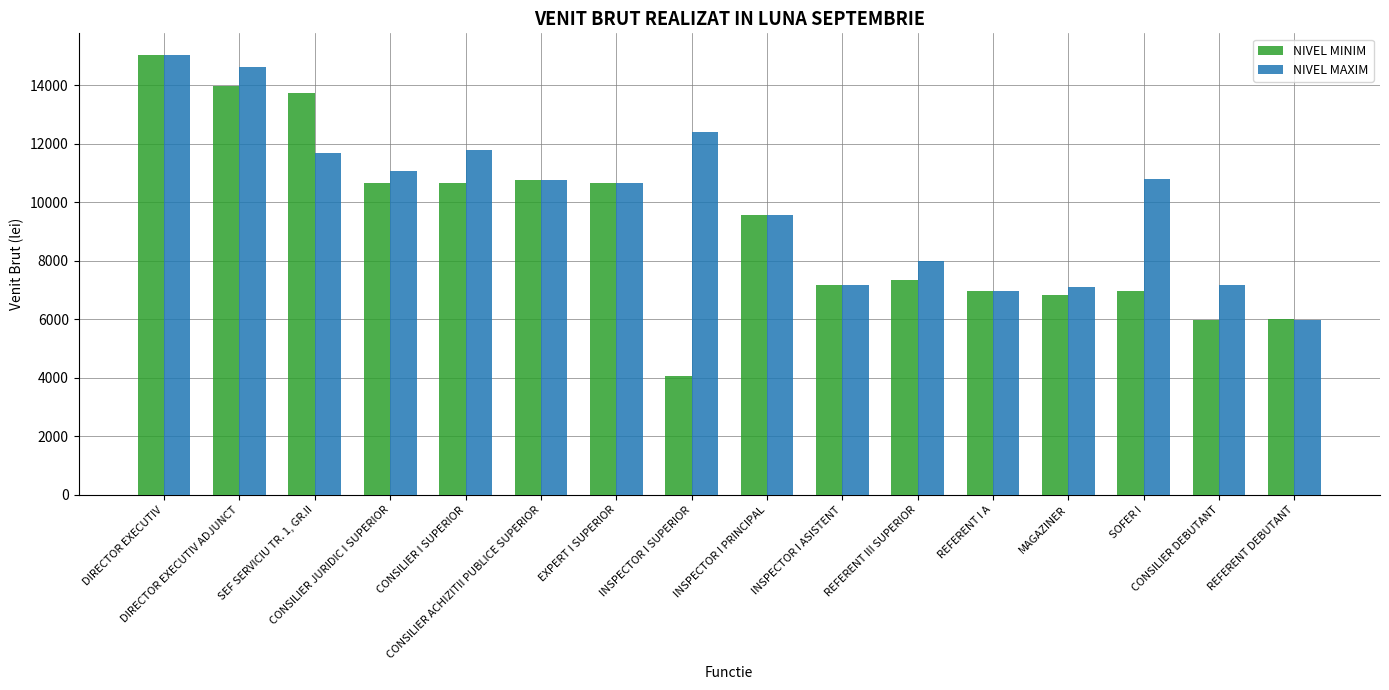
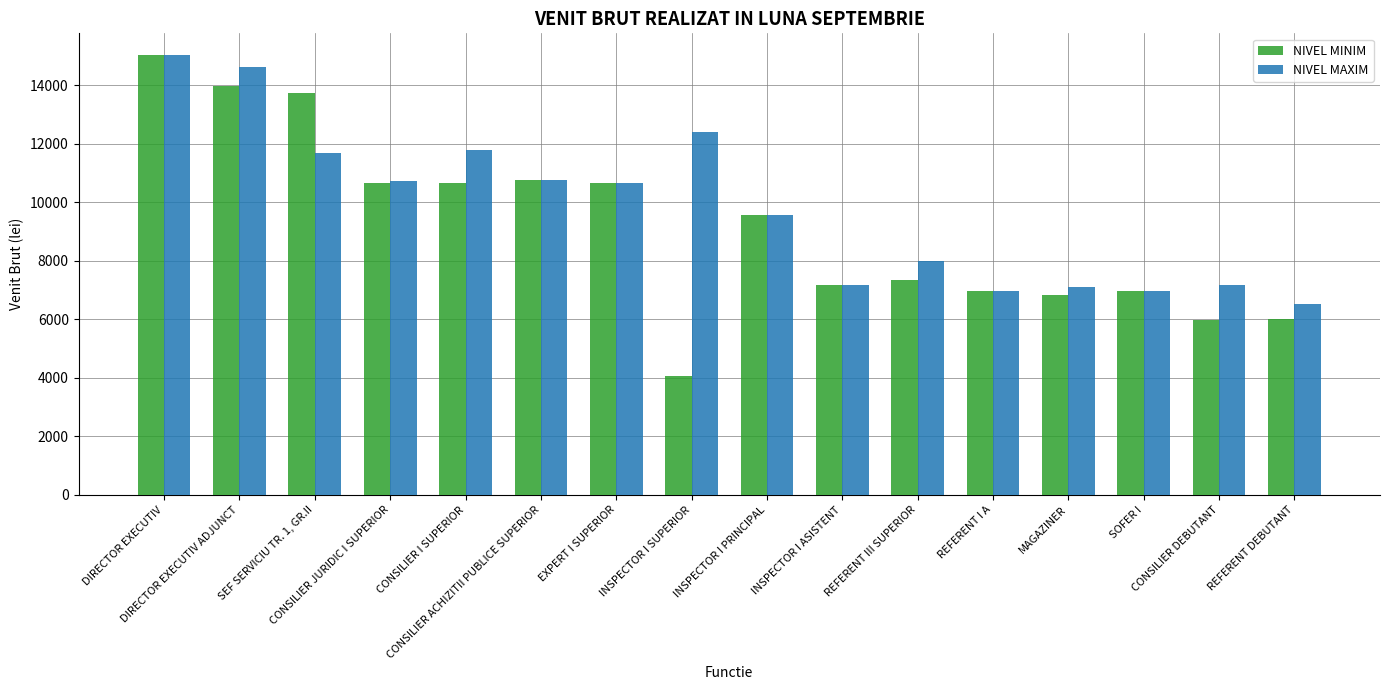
  {
    "NIVEL MINIM": {
      "DIRECTOR EXECUTIV": 15000,
      "DIRECTOR EXECUTIV ADJUNCT": 14000,
      "SEF SERVICIU TR. 1, GR.II": 13700,
      "CONSILIER JURIDIC I SUPERIOR": 10700,
      "CONSILIER I SUPERIOR": 10700,
      "CONSILIER ACHIZITII PUBLICE SUPERIOR": 10800,
      "EXPERT I SUPERIOR": 10700,
      "INSPECTOR I SUPERIOR": 4100,
      "INSPECTOR I PRINCIPAL": 9600,
      "INSPECTOR I ASISTENT": 7200,
      "REFERENT III SUPERIOR": 7400,
      "REFERENT I A": 7000,
      "MAGAZINER": 6800,
      "SOFER I": 7000,
      "CONSILIER DEBUTANT": 6000,
      "REFERENT DEBUTANT": 6000
    },
    "NIVEL MAXIM": {
      "DIRECTOR EXECUTIV": 15000,
      "DIRECTOR EXECUTIV ADJUNCT": 14600,
      "SEF SERVICIU TR. 1, GR.II": 11700,
-     "CONSILIER JURIDIC I SUPERIOR": 11100,
+     "CONSILIER JURIDIC I SUPERIOR": 10700,
      "CONSILIER I SUPERIOR": 11800,
      "CONSILIER ACHIZITII PUBLICE SUPERIOR": 10800,
      "EXPERT I SUPERIOR": 10700,
      "INSPECTOR I SUPERIOR": 12400,
      "INSPECTOR I PRINCIPAL": 9600,
      "INSPECTOR I ASISTENT": 7200,
      "REFERENT III SUPERIOR": 8000,
      "REFERENT I A": 7000,
      "MAGAZINER": 7100,
-     "SOFER I": 10800,
+     "SOFER I": 7000,
      "CONSILIER DEBUTANT": 7200,
-     "REFERENT DEBUTANT": 6000
+     "REFERENT DEBUTANT": 6500
    }
  }
